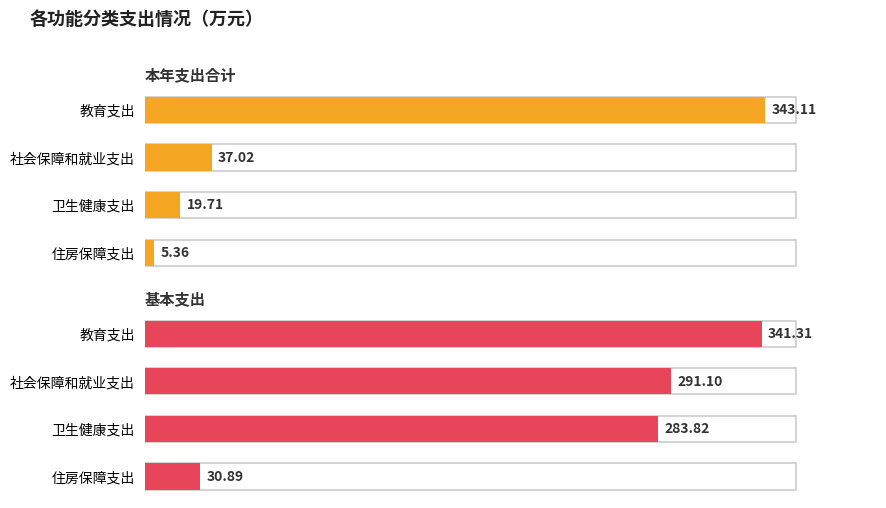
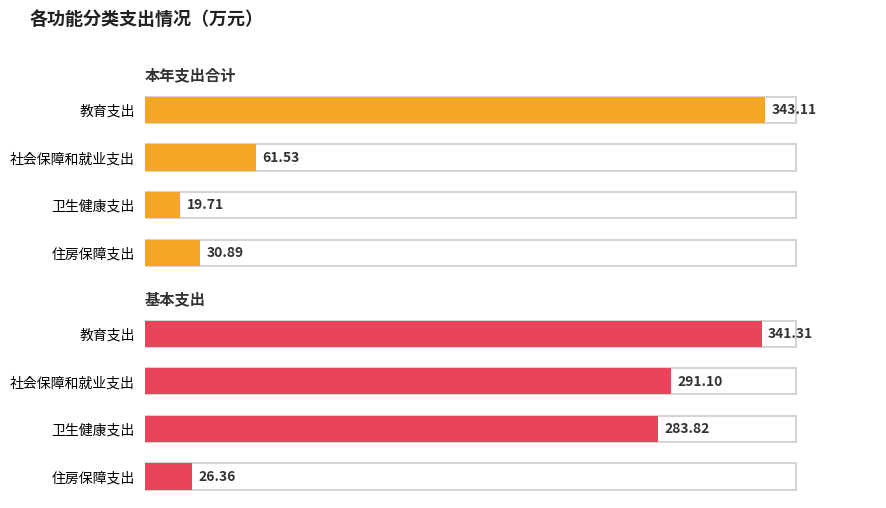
  {
    "本年支出合计": {
      "教育支出": 343.11,
-     "社会保障和就业支出": 37.02,
+     "社会保障和就业支出": 61.53,
      "卫生健康支出": 19.71,
-     "住房保障支出": 5.36
+     "住房保障支出": 30.89
    },
    "基本支出": {
      "教育支出": 341.31,
      "社会保障和就业支出": 291.10,
      "卫生健康支出": 283.82,
-     "住房保障支出": 30.89
+     "住房保障支出": 26.36
    }
  }
